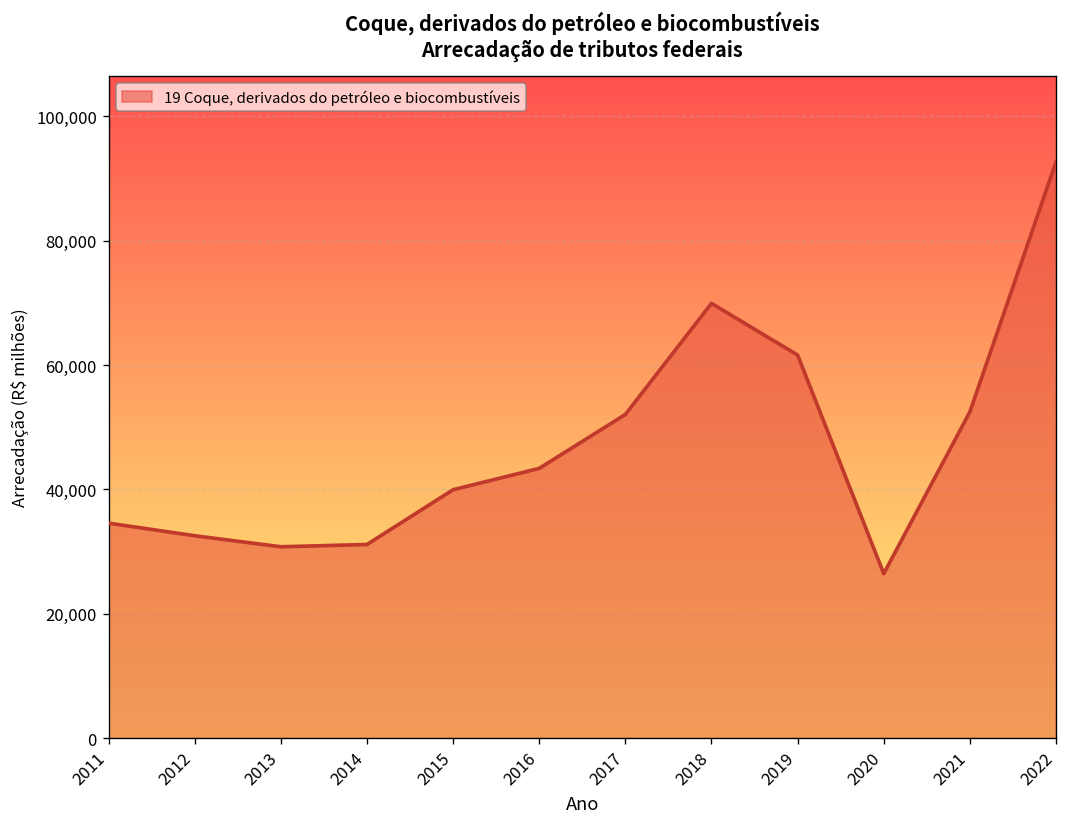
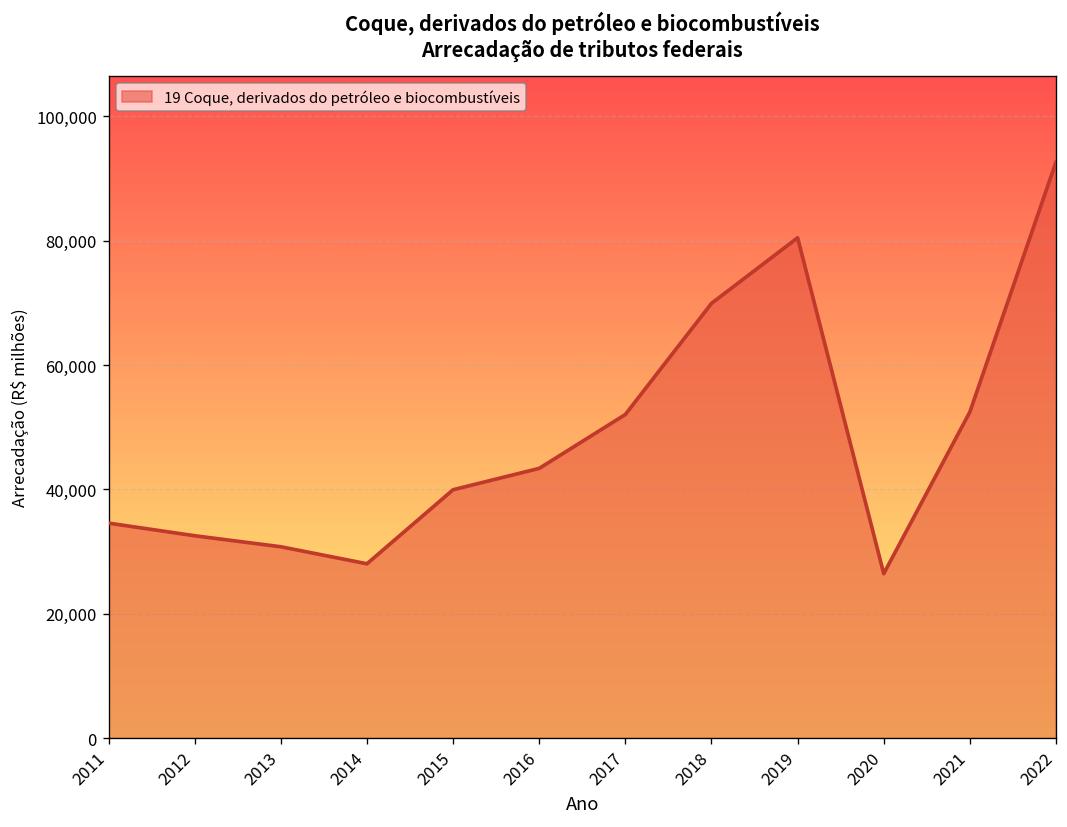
  {
    "2011": "35,000",
    "2012": "33,000",
    "2013": "31,000",
-   "2014": "31,000",
+   "2014": "28,000",
    "2015": "40,000",
    "2016": "43,000",
    "2017": "52,000",
    "2018": "70,000",
-   "2019": "62,000",
+   "2019": "80,000",
    "2020": "26,000",
    "2021": "52,000",
    "2022": "93,000"
  }
